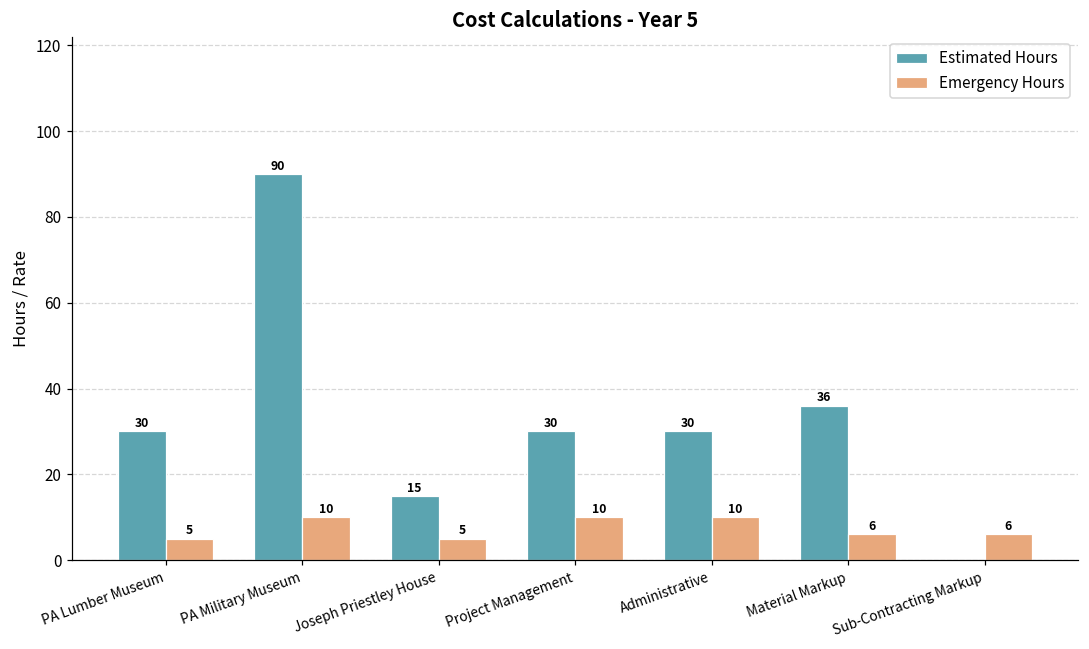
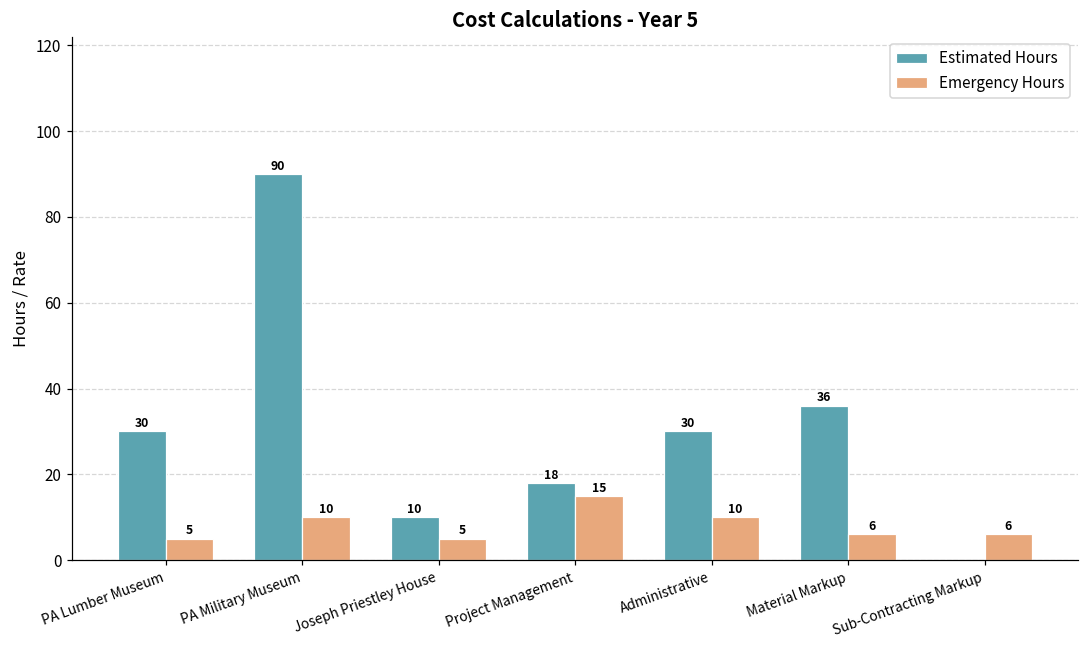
  {
    "Estimated Hours": {
      "PA Lumber Museum": 30,
      "PA Military Museum": 90,
-     "Joseph Priestley House": 15,
-     "Project Management": 30,
+     "Joseph Priestley House": 10,
+     "Project Management": 18,
      "Administrative": 30,
      "Material Markup": 36
    },
    "Emergency Hours": {
      "PA Lumber Museum": 5,
      "PA Military Museum": 10,
      "Joseph Priestley House": 5,
-     "Project Management": 10,
+     "Project Management": 15,
      "Administrative": 10,
      "Material Markup": 6,
      "Sub-Contracting Markup": 6
    }
  }
